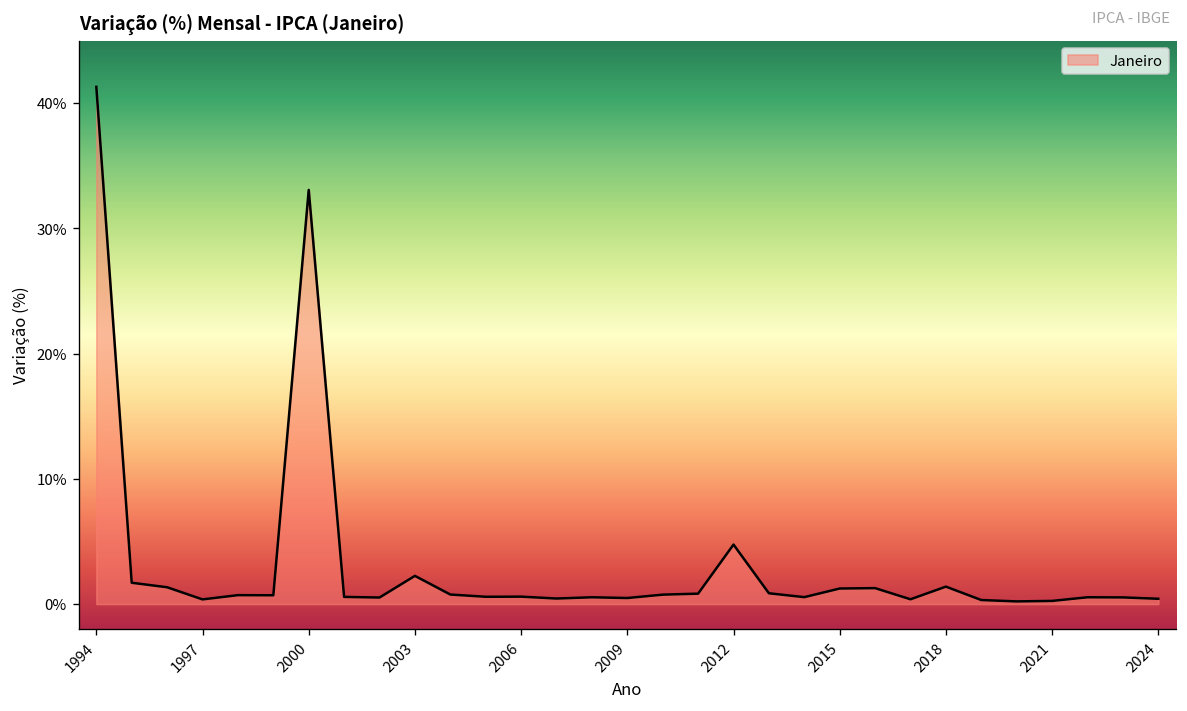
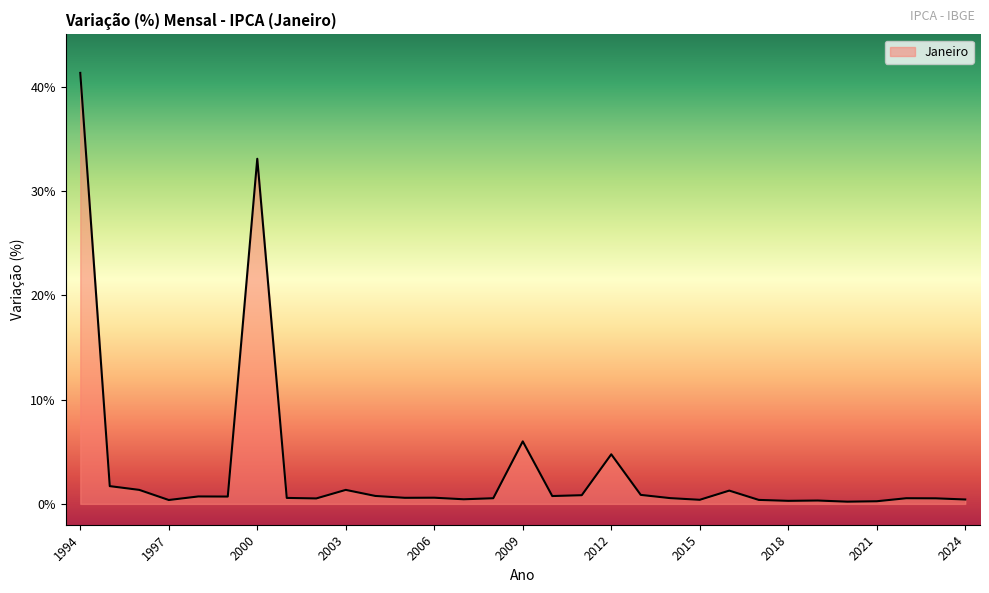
  {
    "1994": "41.3%",
    "1997": "0.4%",
    "2000": "33.1%",
-   "2003": "2.3%",
+   "2003": "1.3%",
    "2006": "0.6%",
-   "2009": "0.5%",
+   "2009": "6.0%",
    "2012": "4.8%",
-   "2015": "1.2%",
-   "2018": "1.4%",
+   "2015": "0.4%",
+   "2018": "0.3%",
    "2021": "0.3%",
    "2024": "0.4%"
  }
